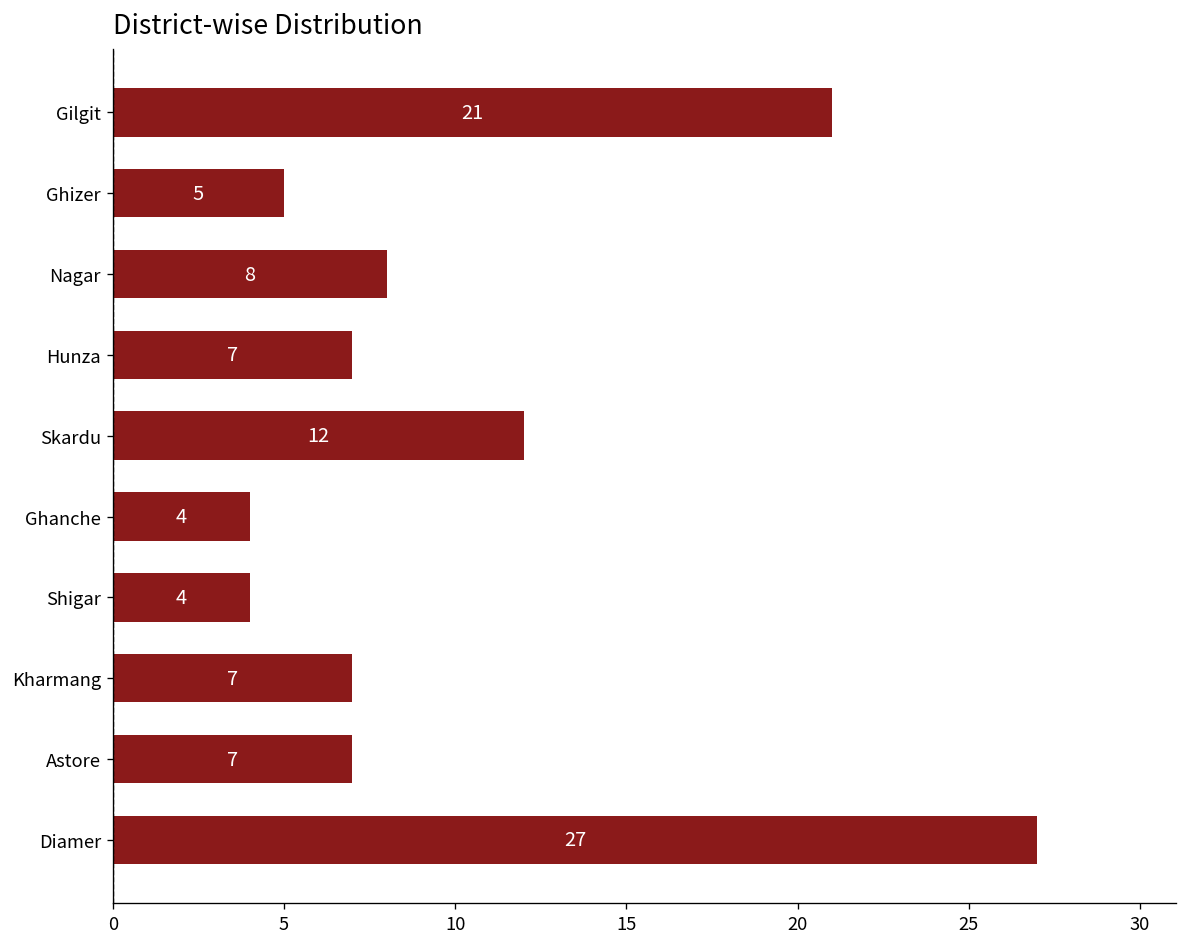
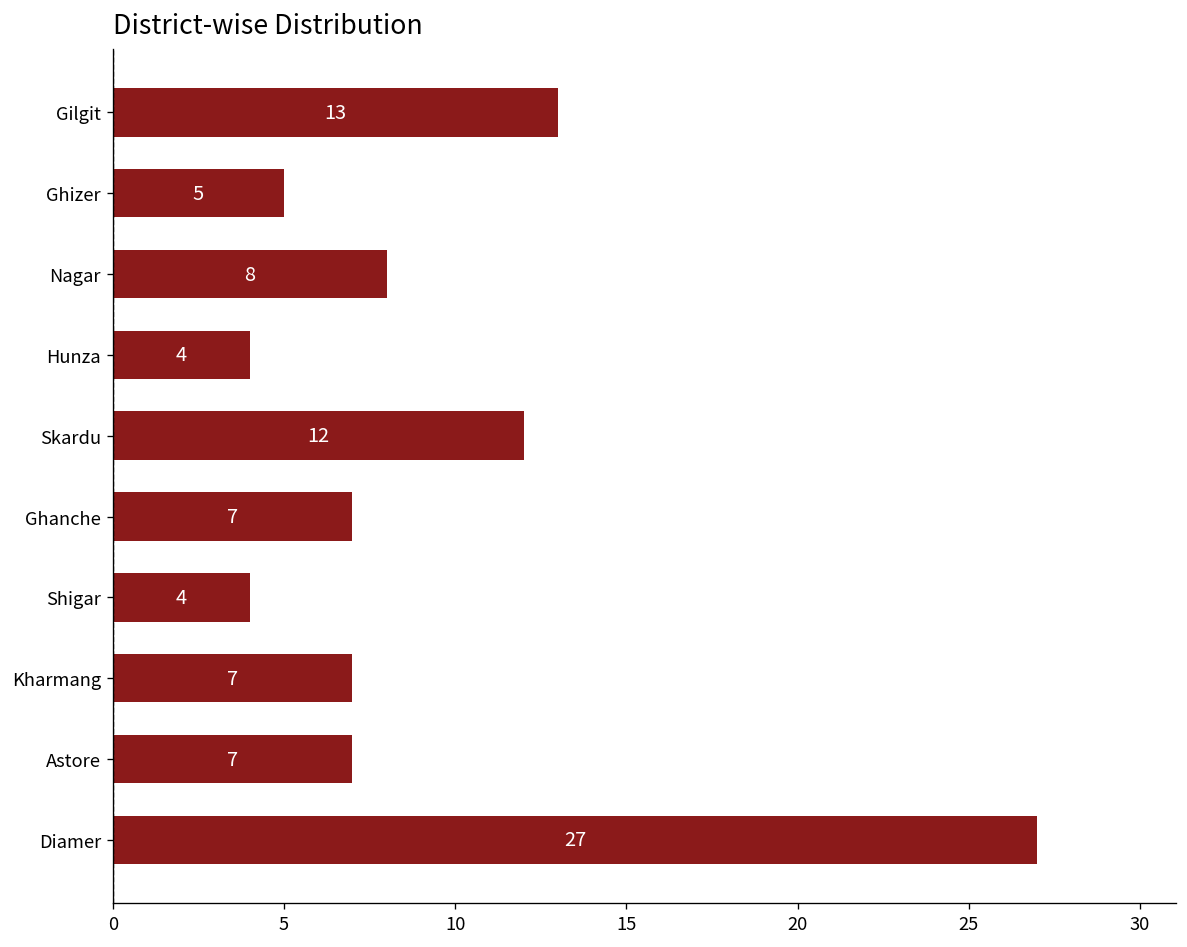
  {
-   "Gilgit": 21,
+   "Gilgit": 13,
    "Ghizer": 5,
    "Nagar": 8,
-   "Hunza": 7,
+   "Hunza": 4,
    "Skardu": 12,
-   "Ghanche": 4,
+   "Ghanche": 7,
    "Shigar": 4,
    "Kharmang": 7,
    "Astore": 7,
    "Diamer": 27
  }
